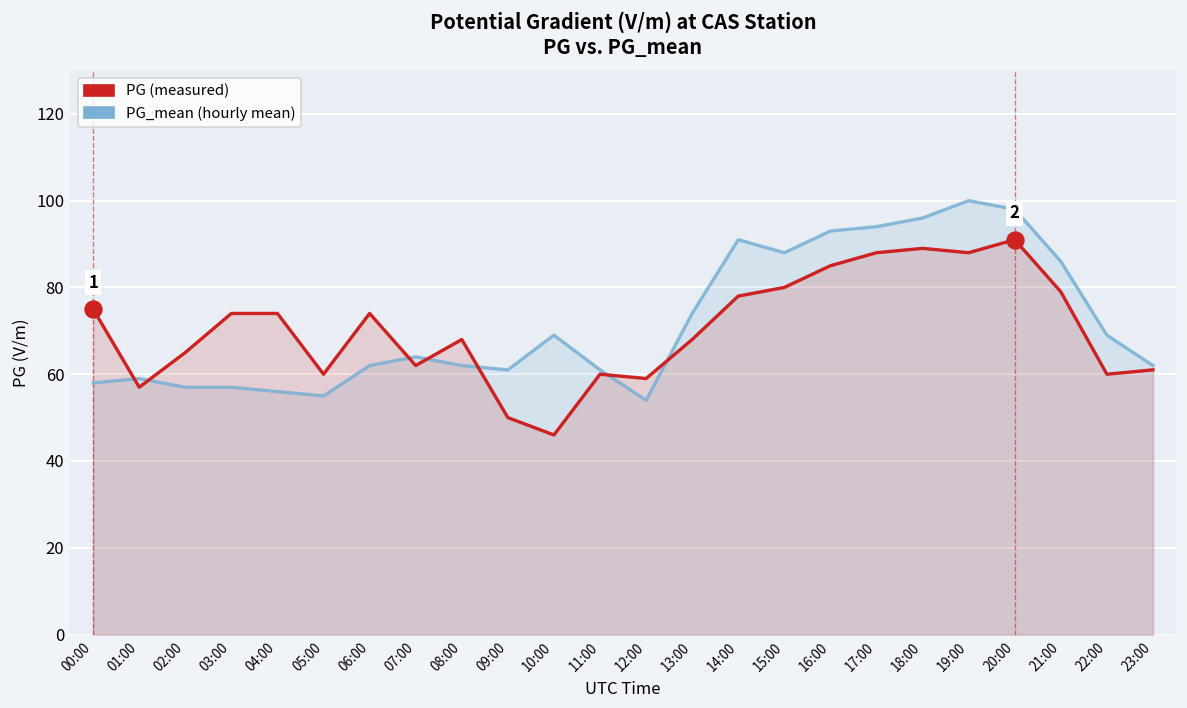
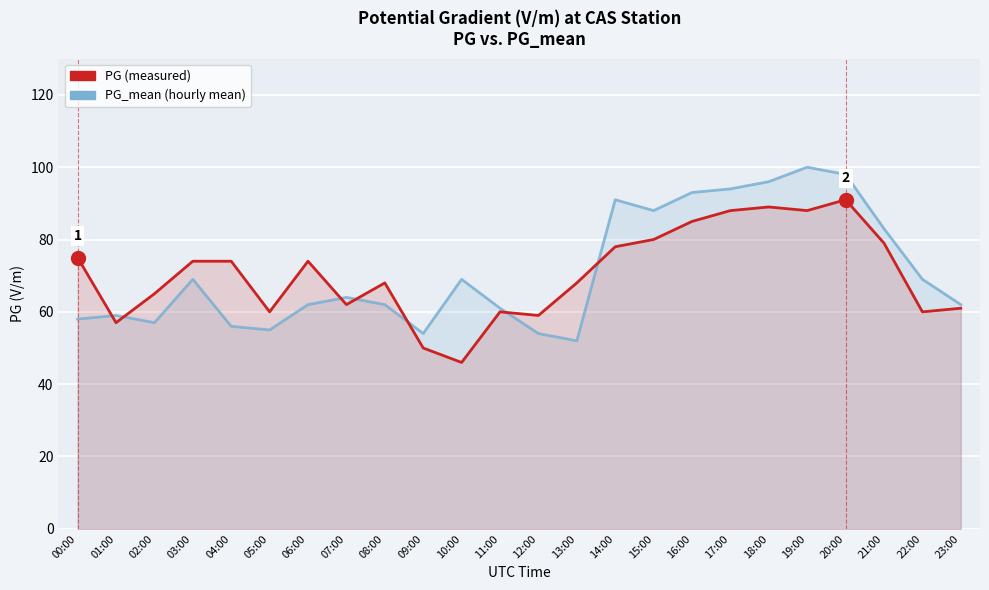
  {
    "PG_mean (hourly mean)": {
      "00:00": 58,
      "01:00": 59,
      "02:00": 57,
-     "03:00": 57,
+     "03:00": 69,
      "04:00": 56,
      "05:00": 55,
      "06:00": 62,
      "07:00": 64,
      "08:00": 62,
-     "09:00": 61,
+     "09:00": 54,
      "10:00": 69,
      "11:00": 61,
      "12:00": 54,
-     "13:00": 74,
+     "13:00": 52,
      "14:00": 91,
      "15:00": 88,
      "16:00": 93,
      "17:00": 94,
      "18:00": 96,
      "19:00": 100,
-     "21:00": 86,
+     "21:00": 83,
      "22:00": 69,
      "23:00": 62
    }
  }
